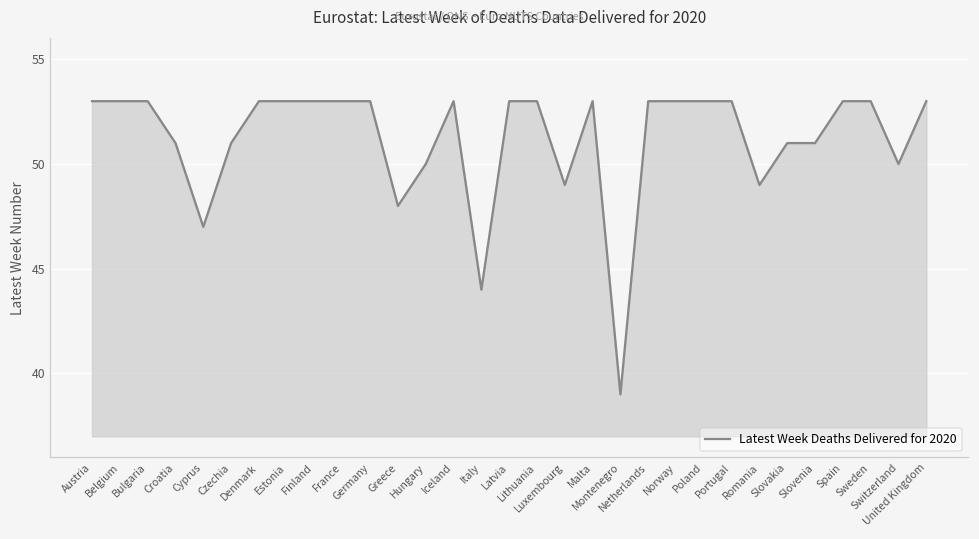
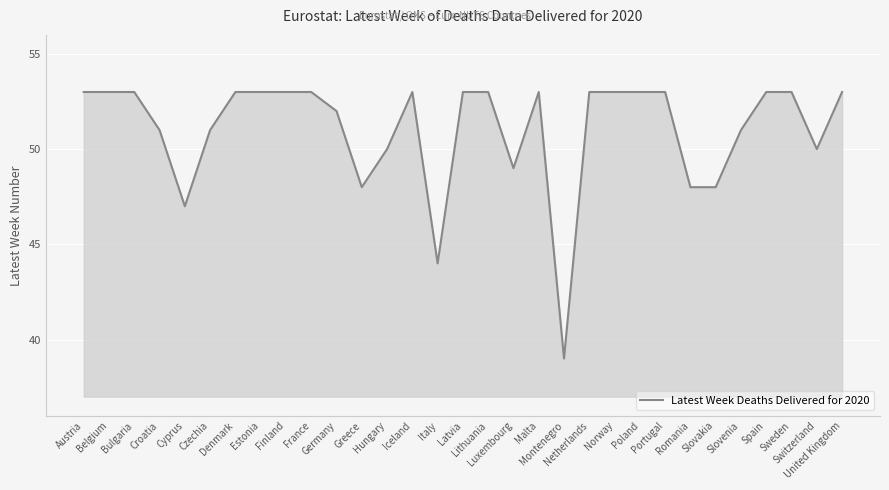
  {
    "Austria": 53,
    "Belgium": 53,
    "Bulgaria": 53,
    "Croatia": 51,
    "Cyprus": 47,
    "Czechia": 51,
    "Denmark": 53,
    "Estonia": 53,
    "Finland": 53,
    "France": 53,
-   "Germany": 53,
+   "Germany": 52,
    "Greece": 48,
    "Hungary": 50,
    "Iceland": 53,
    "Italy": 44,
    "Latvia": 53,
    "Lithuania": 53,
    "Luxembourg": 49,
    "Malta": 53,
    "Montenegro": 39,
    "Netherlands": 53,
    "Norway": 53,
    "Poland": 53,
    "Portugal": 53,
-   "Romania": 49,
-   "Slovakia": 51,
+   "Romania": 48,
+   "Slovakia": 48,
    "Slovenia": 51,
    "Spain": 53,
    "Sweden": 53,
    "Switzerland": 50,
    "United Kingdom": 53
  }
